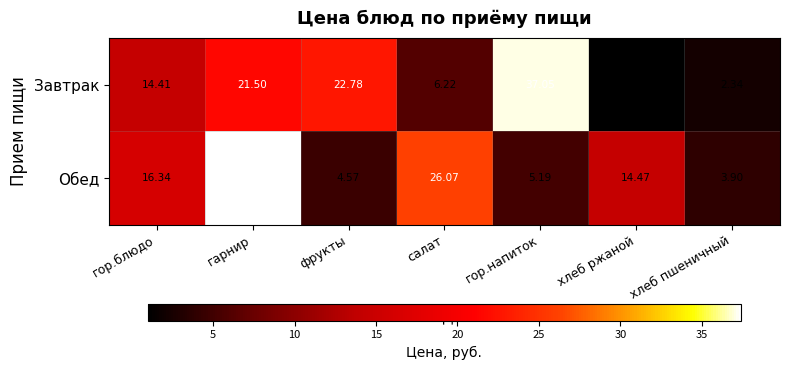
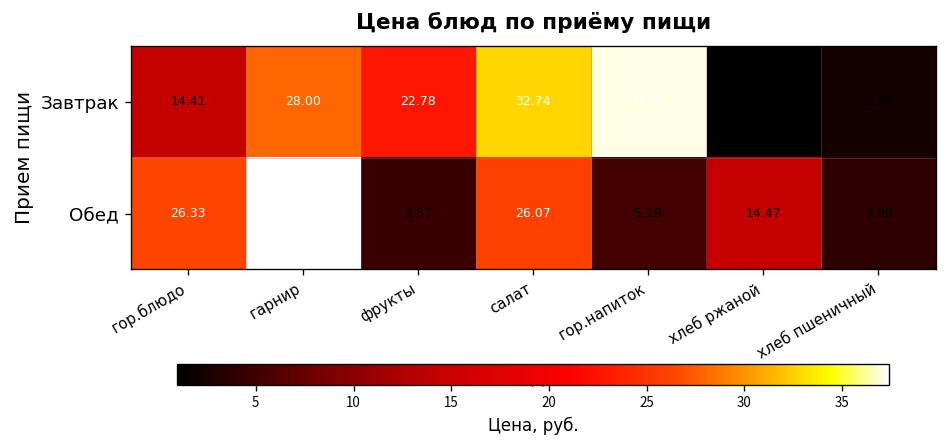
  {
    "Завтрак": {
      "гор.блюдо": 14.41,
-     "гарнир": 21.50,
+     "гарнир": 28.00,
      "фрукты": 22.78,
-     "салат": 6.22
+     "салат": 32.74
    },
    "Обед": {
-     "гор.блюдо": 16.34,
+     "гор.блюдо": 26.33,
      "фрукты": 4.57,
      "салат": 26.07,
      "гор.напиток": 5.19,
      "хлеб ржаной": 14.47
    }
  }
